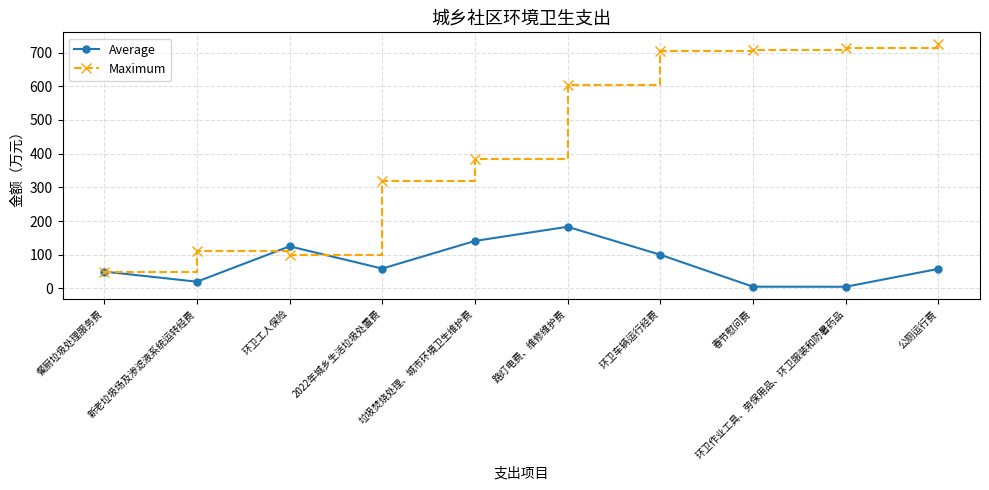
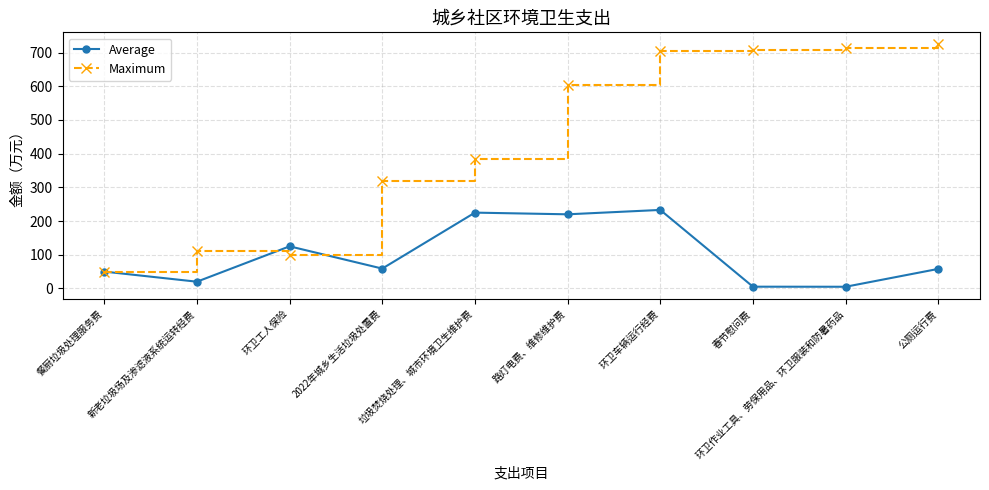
  {
    "Average": {
      "新老垃圾场及渗滤液系统运转经费": 20,
      "环卫工人保险": 130,
      "2022年城乡生活垃圾处置费": 60,
-     "垃圾焚烧处理、城市环境卫生维护费": 140,
-     "路灯电费、维修维护费": 180,
-     "环卫车辆运行经费": 100,
+     "垃圾焚烧处理、城市环境卫生维护费": 230,
+     "路灯电费、维修维护费": 220,
+     "环卫车辆运行经费": 230,
      "春节慰问费": 10,
      "环卫作业工具、劳保用品、环卫服装和防暑药品": 10,
      "公厕运行费": 60
    },
    "Maximum": {
      "新老垃圾场及渗滤液系统运转经费": 110,
      "环卫工人保险": 100,
      "2022年城乡生活垃圾处置费": 320,
      "垃圾焚烧处理、城市环境卫生维护费": 380,
      "路灯电费、维修维护费": 600,
      "环卫车辆运行经费": 700,
      "春节慰问费": 710,
      "环卫作业工具、劳保用品、环卫服装和防暑药品": 710,
      "公厕运行费": 720
    }
  }
